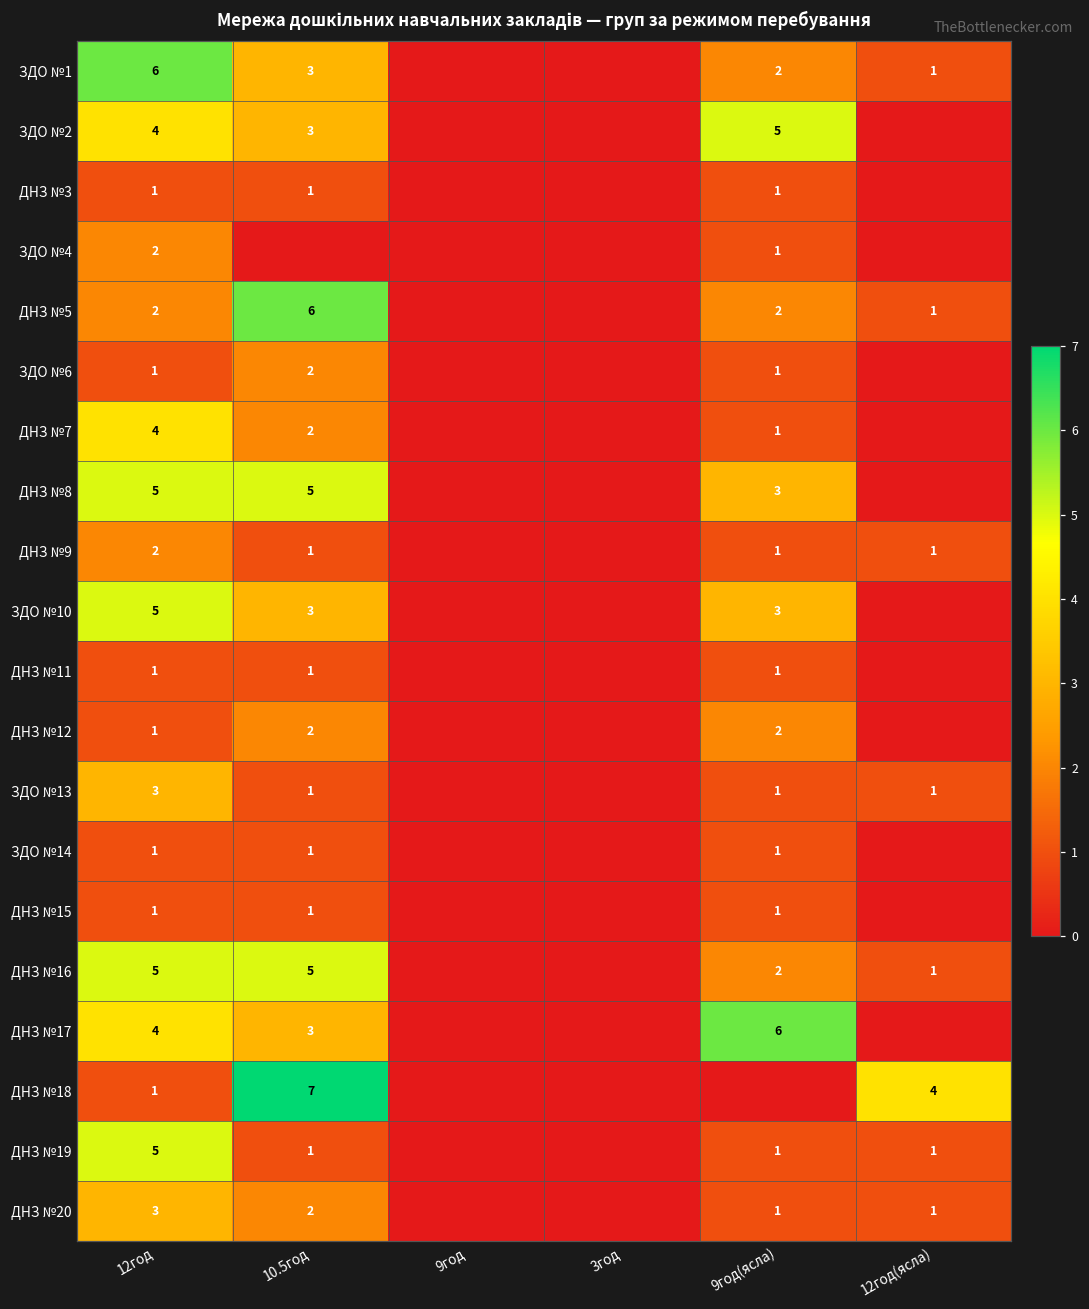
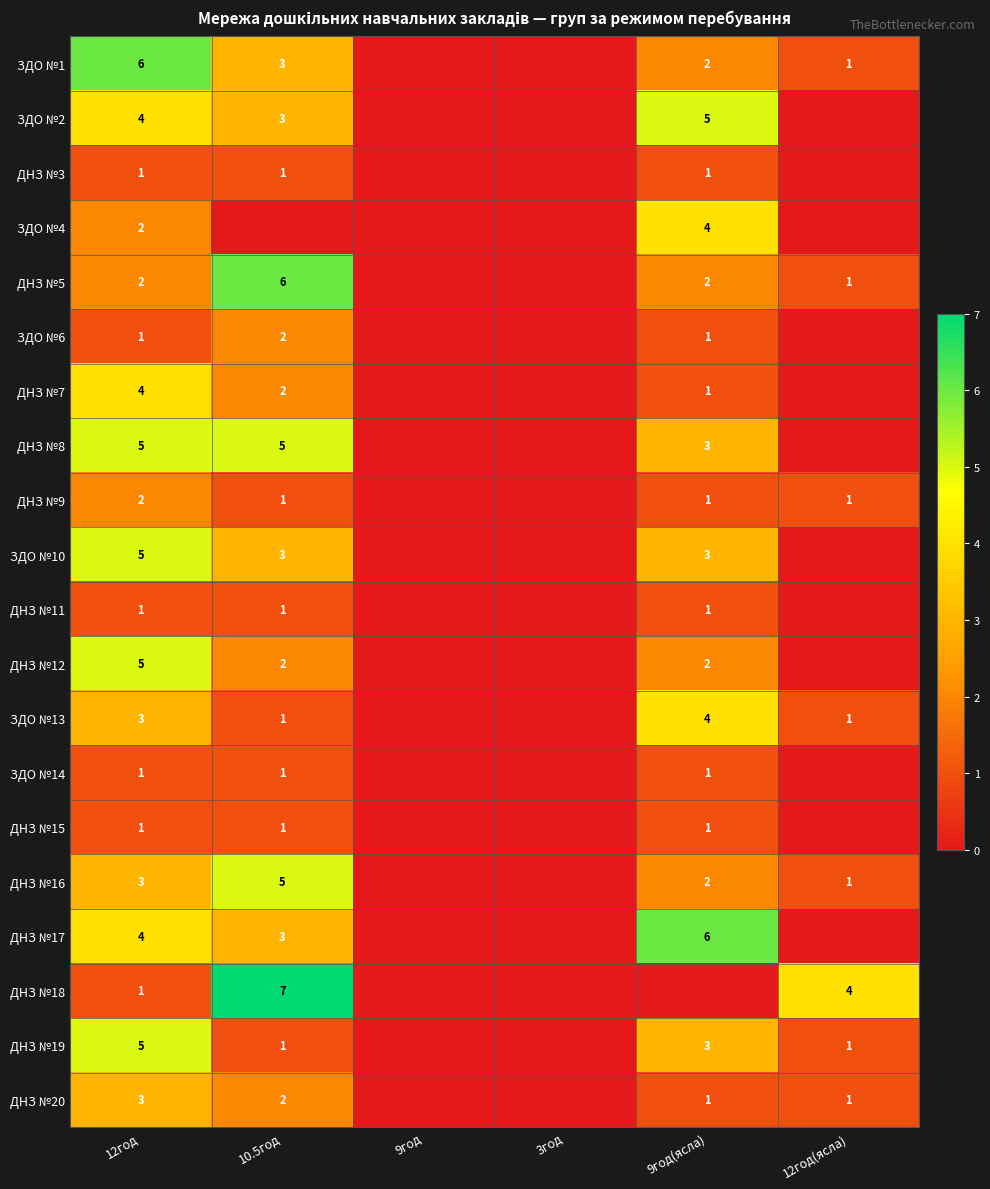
  {
    "ЗДО №1": {
      "12год": 6,
      "10.5год": 3,
      "9год(ясла)": 2,
      "12год(ясла)": 1
    },
    "ЗДО №2": {
      "12год": 4,
      "10.5год": 3,
      "9год(ясла)": 5
    },
    "ДНЗ №3": {
      "12год": 1,
      "10.5год": 1,
      "9год(ясла)": 1
    },
    "ЗДО №4": {
      "12год": 2,
-     "9год(ясла)": 1
+     "9год(ясла)": 4
    },
    "ДНЗ №5": {
      "12год": 2,
      "10.5год": 6,
      "9год(ясла)": 2,
      "12год(ясла)": 1
    },
    "ЗДО №6": {
      "12год": 1,
      "10.5год": 2,
      "9год(ясла)": 1
    },
    "ДНЗ №7": {
      "12год": 4,
      "10.5год": 2,
      "9год(ясла)": 1
    },
    "ДНЗ №8": {
      "12год": 5,
      "10.5год": 5,
      "9год(ясла)": 3
    },
    "ДНЗ №9": {
      "12год": 2,
      "10.5год": 1,
      "9год(ясла)": 1,
      "12год(ясла)": 1
    },
    "ЗДО №10": {
      "12год": 5,
      "10.5год": 3,
      "9год(ясла)": 3
    },
    "ДНЗ №11": {
      "12год": 1,
      "10.5год": 1,
      "9год(ясла)": 1
    },
    "ДНЗ №12": {
-     "12год": 1,
+     "12год": 5,
      "10.5год": 2,
      "9год(ясла)": 2
    },
    "ЗДО №13": {
      "12год": 3,
      "10.5год": 1,
-     "9год(ясла)": 1,
+     "9год(ясла)": 4,
      "12год(ясла)": 1
    },
    "ЗДО №14": {
      "12год": 1,
      "10.5год": 1,
      "9год(ясла)": 1
    },
    "ДНЗ №15": {
      "12год": 1,
      "10.5год": 1,
      "9год(ясла)": 1
    },
    "ДНЗ №16": {
-     "12год": 5,
+     "12год": 3,
      "10.5год": 5,
      "9год(ясла)": 2,
      "12год(ясла)": 1
    },
    "ДНЗ №17": {
      "12год": 4,
      "10.5год": 3,
      "9год(ясла)": 6
    },
    "ДНЗ №18": {
      "12год": 1,
      "10.5год": 7,
      "12год(ясла)": 4
    },
    "ДНЗ №19": {
      "12год": 5,
      "10.5год": 1,
-     "9год(ясла)": 1,
+     "9год(ясла)": 3,
      "12год(ясла)": 1
    },
    "ДНЗ №20": {
      "12год": 3,
      "10.5год": 2,
      "9год(ясла)": 1,
      "12год(ясла)": 1
    }
  }
